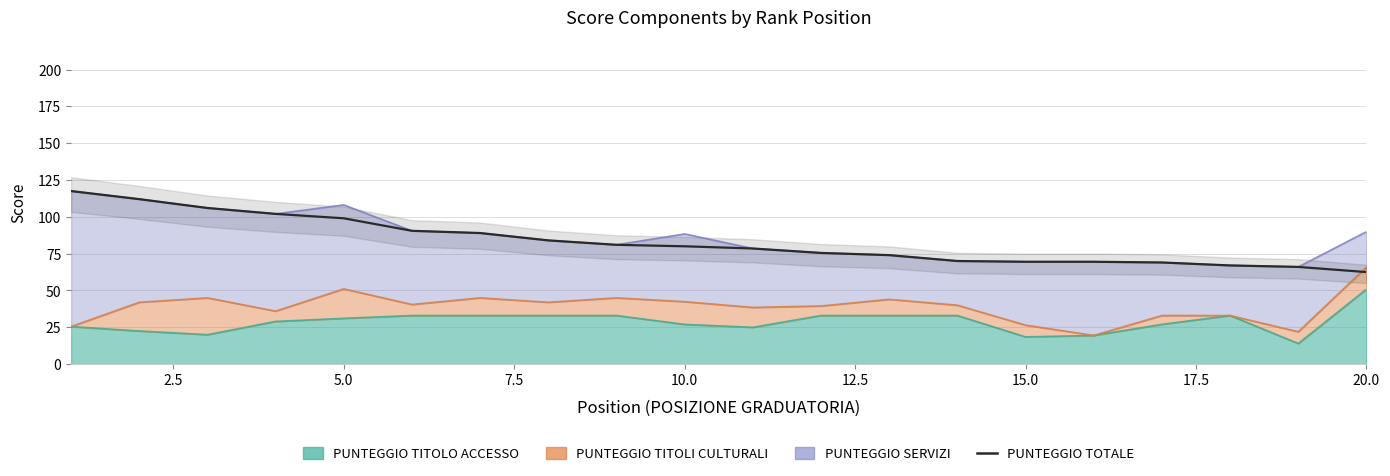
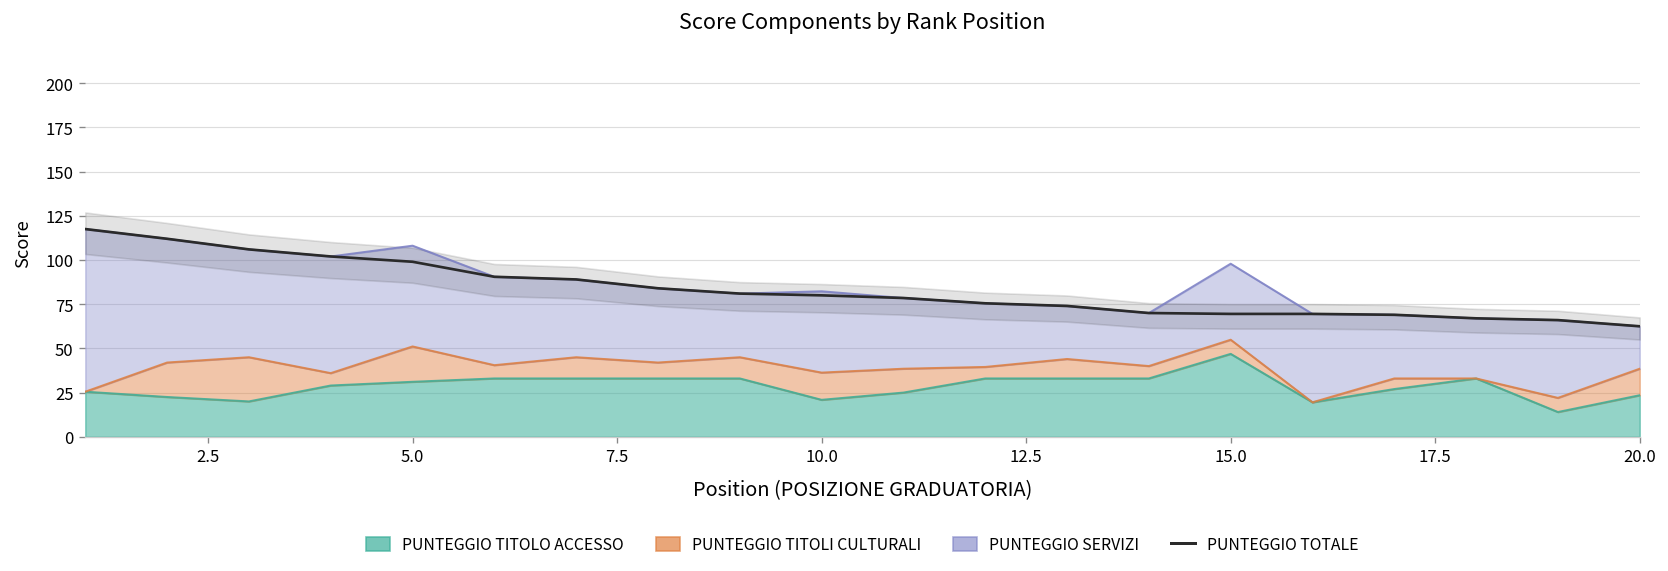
  {
    "PUNTEGGIO TITOLO ACCESSO": {
      "5.0": 31,
-     "10.0": 27,
-     "15.0": 19,
-     "20.0": 51
+     "10.0": 21,
+     "15.0": 47,
+     "20.0": 24
    },
    "PUNTEGGIO TITOLI CULTURALI": {
      "5.0": 20,
      "10.0": 15,
      "15.0": 8
    }
  }
